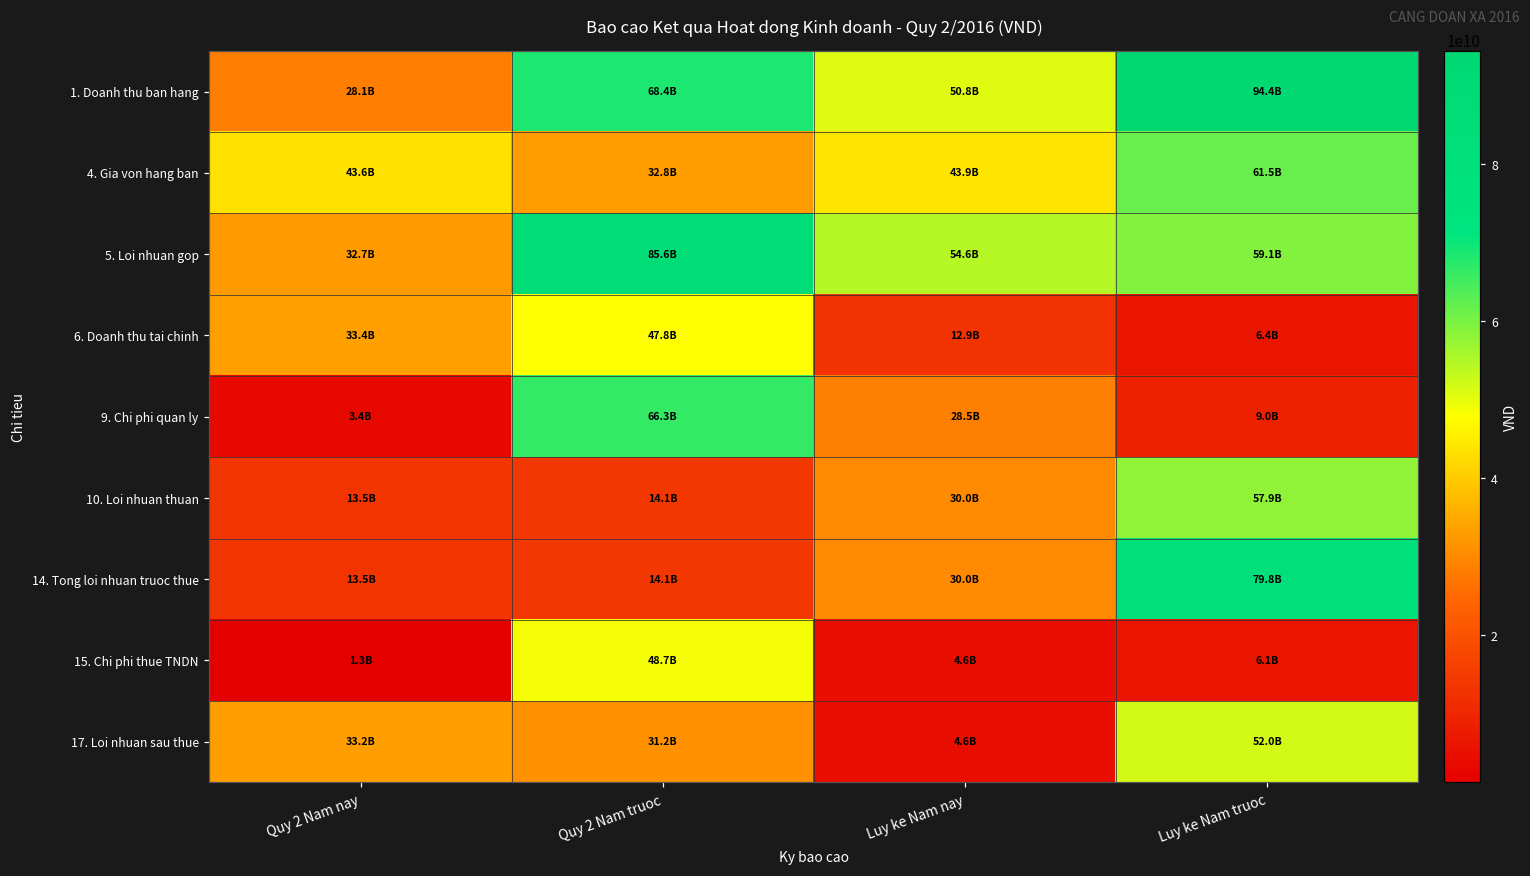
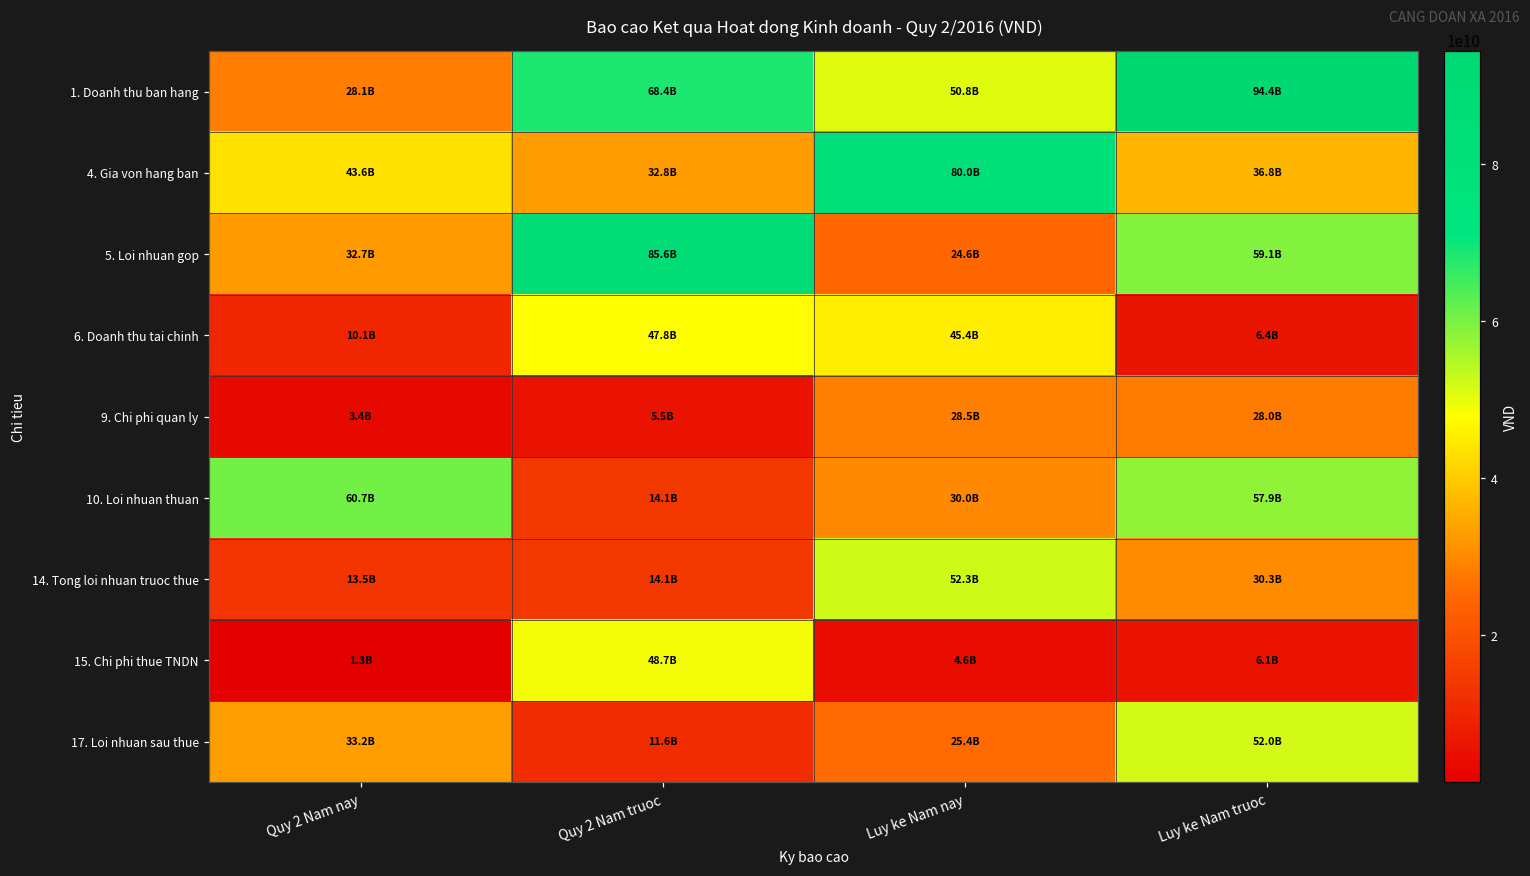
  {
    "1. Doanh thu ban hang": {
      "Quy 2 Nam nay": "28.1B",
      "Quy 2 Nam truoc": "68.4B",
      "Luy ke Nam nay": "50.8B",
      "Luy ke Nam truoc": "94.4B"
    },
    "4. Gia von hang ban": {
      "Quy 2 Nam nay": "43.6B",
      "Quy 2 Nam truoc": "32.8B",
-     "Luy ke Nam nay": "43.9B",
-     "Luy ke Nam truoc": "61.5B"
+     "Luy ke Nam nay": "80.0B",
+     "Luy ke Nam truoc": "36.8B"
    },
    "5. Loi nhuan gop": {
      "Quy 2 Nam nay": "32.7B",
      "Quy 2 Nam truoc": "85.6B",
-     "Luy ke Nam nay": "54.6B",
+     "Luy ke Nam nay": "24.6B",
      "Luy ke Nam truoc": "59.1B"
    },
    "6. Doanh thu tai chinh": {
-     "Quy 2 Nam nay": "33.4B",
+     "Quy 2 Nam nay": "10.1B",
      "Quy 2 Nam truoc": "47.8B",
-     "Luy ke Nam nay": "12.9B",
+     "Luy ke Nam nay": "45.4B",
      "Luy ke Nam truoc": "6.4B"
    },
    "9. Chi phi quan ly": {
      "Quy 2 Nam nay": "3.4B",
-     "Quy 2 Nam truoc": "66.3B",
+     "Quy 2 Nam truoc": "5.5B",
      "Luy ke Nam nay": "28.5B",
-     "Luy ke Nam truoc": "9.0B"
+     "Luy ke Nam truoc": "28.0B"
    },
    "10. Loi nhuan thuan": {
-     "Quy 2 Nam nay": "13.5B",
+     "Quy 2 Nam nay": "60.7B",
      "Quy 2 Nam truoc": "14.1B",
      "Luy ke Nam nay": "30.0B",
      "Luy ke Nam truoc": "57.9B"
    },
    "14. Tong loi nhuan truoc thue": {
      "Quy 2 Nam nay": "13.5B",
      "Quy 2 Nam truoc": "14.1B",
-     "Luy ke Nam nay": "30.0B",
-     "Luy ke Nam truoc": "79.8B"
+     "Luy ke Nam nay": "52.3B",
+     "Luy ke Nam truoc": "30.3B"
    },
    "15. Chi phi thue TNDN": {
      "Quy 2 Nam nay": "1.3B",
      "Quy 2 Nam truoc": "48.7B",
      "Luy ke Nam nay": "4.6B",
      "Luy ke Nam truoc": "6.1B"
    },
    "17. Loi nhuan sau thue": {
      "Quy 2 Nam nay": "33.2B",
-     "Quy 2 Nam truoc": "31.2B",
-     "Luy ke Nam nay": "4.6B",
+     "Quy 2 Nam truoc": "11.6B",
+     "Luy ke Nam nay": "25.4B",
      "Luy ke Nam truoc": "52.0B"
    }
  }
